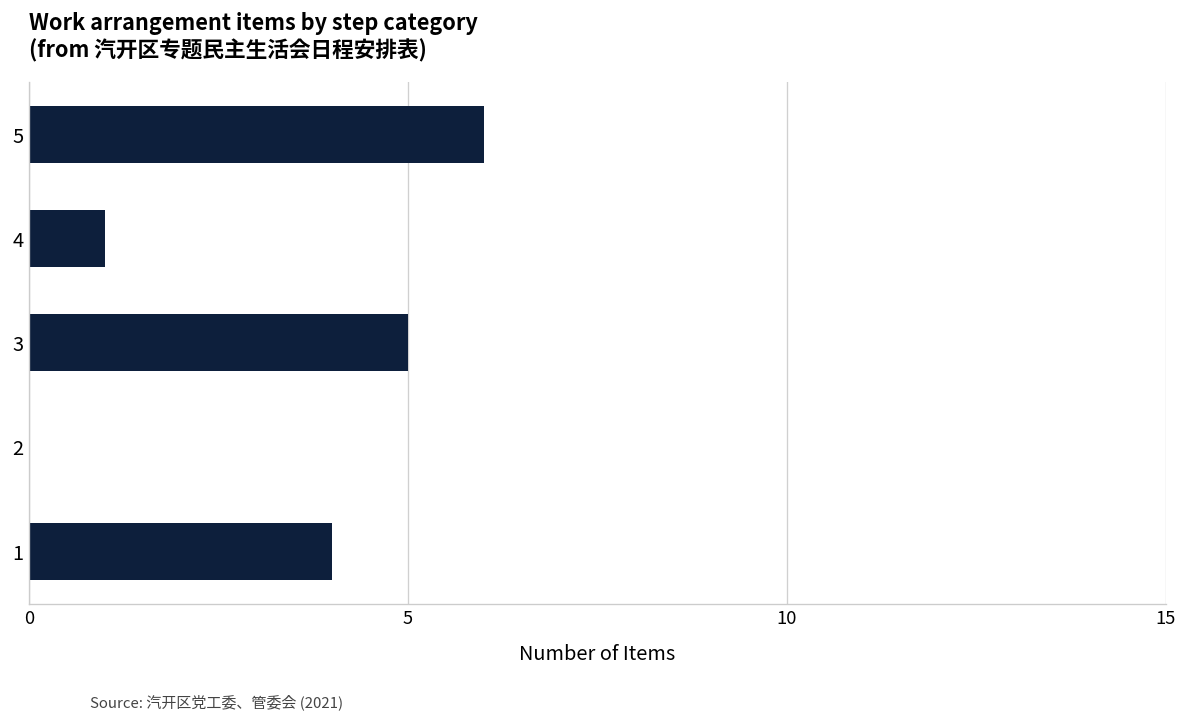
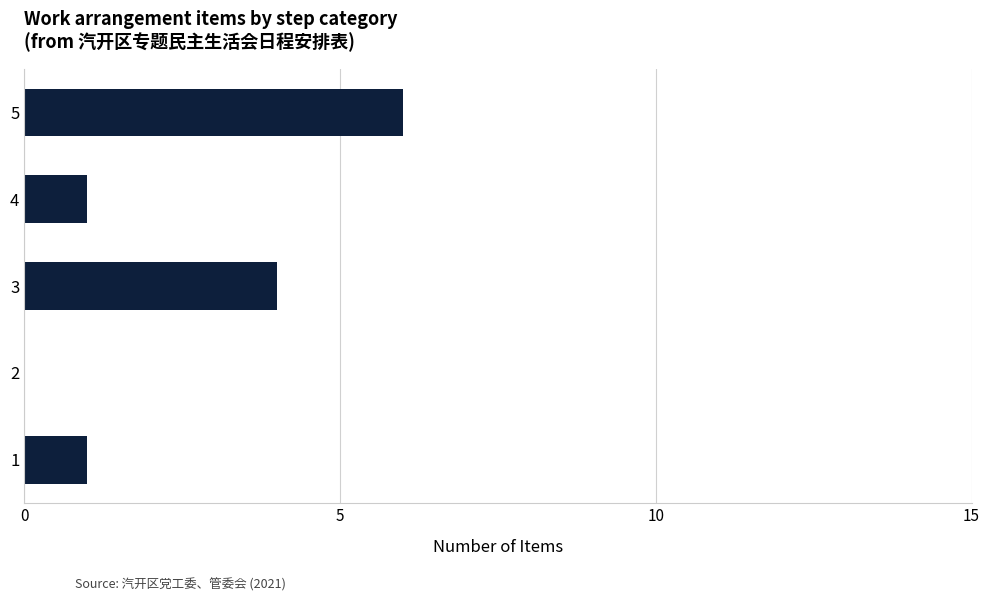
  {
    "5": 6,
    "4": 1,
-   "3": 5,
+   "3": 4,
    "2": 0,
-   "1": 4
+   "1": 1
  }
